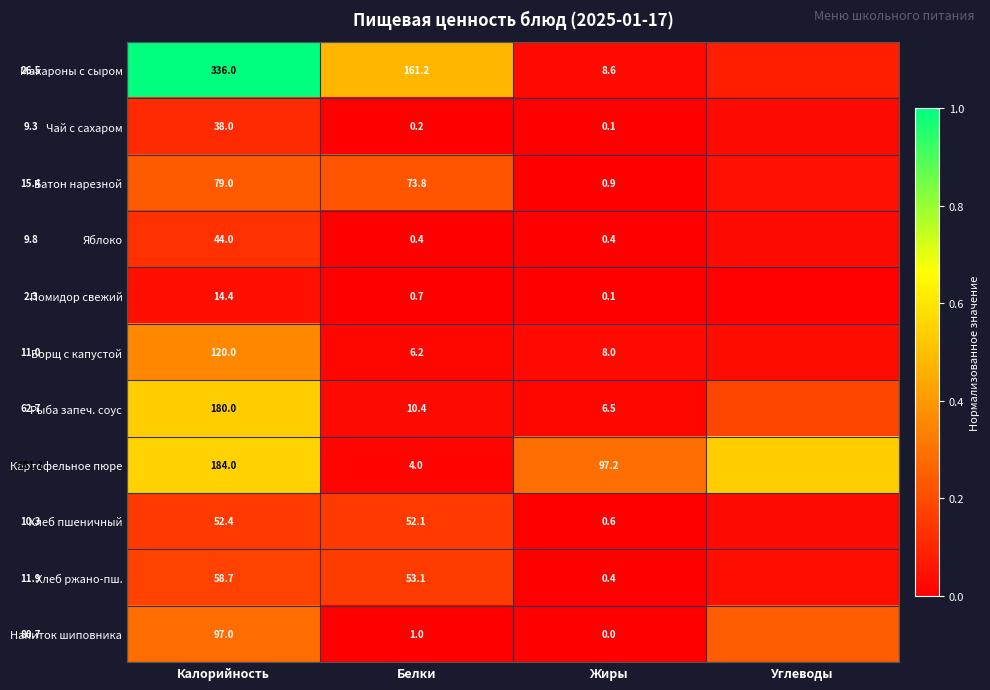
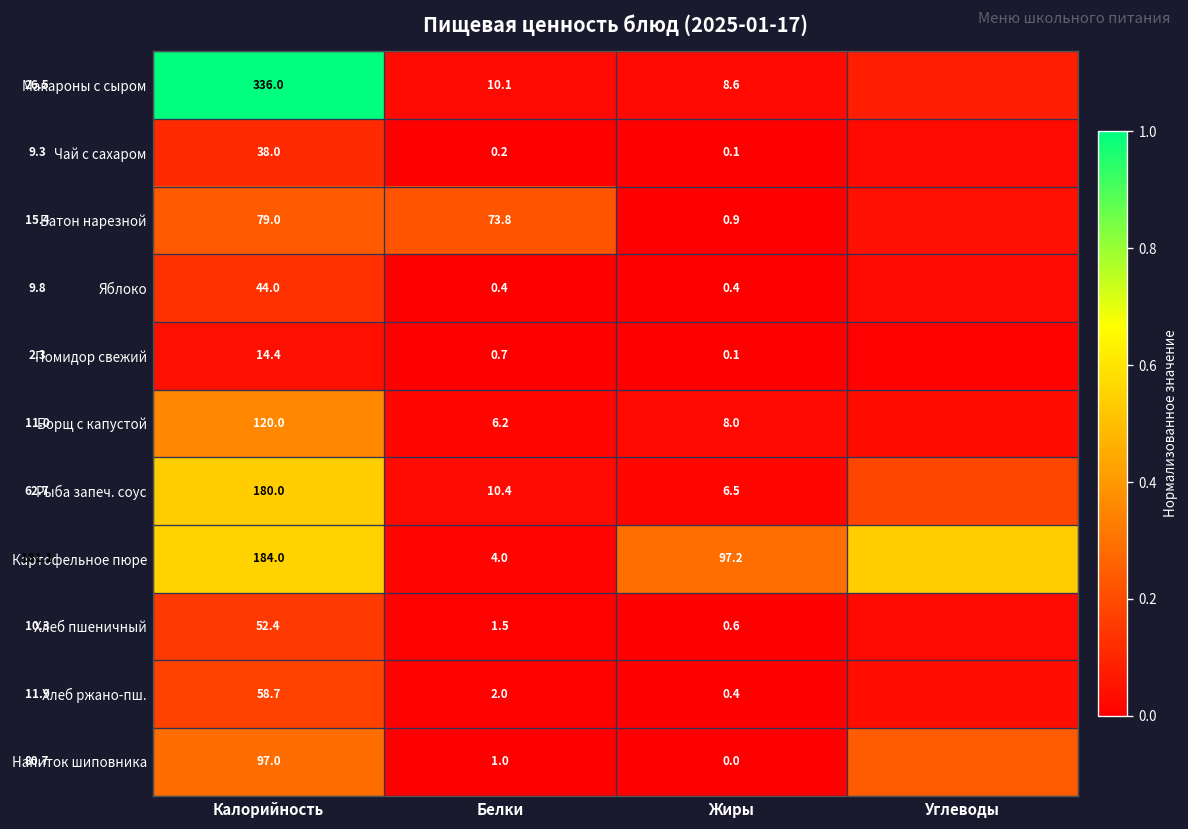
  {
    "Макароны с сыром": {
      "Калорийность": 336.0,
-     "Белки": 161.2,
+     "Белки": 10.1,
      "Жиры": 8.6
    },
    "Чай с сахаром": {
      "Калорийность": 38.0,
      "Белки": 0.2,
      "Жиры": 0.1
    },
    "Батон нарезной": {
      "Калорийность": 79.0,
      "Белки": 73.8,
      "Жиры": 0.9
    },
    "Яблоко": {
      "Калорийность": 44.0,
      "Белки": 0.4,
      "Жиры": 0.4
    },
    "Помидор свежий": {
      "Калорийность": 14.4,
      "Белки": 0.7,
      "Жиры": 0.1
    },
    "Борщ с капустой": {
      "Калорийность": 120.0,
      "Белки": 6.2,
      "Жиры": 8.0
    },
    "Рыба запеч. соус": {
      "Калорийность": 180.0,
      "Белки": 10.4,
      "Жиры": 6.5
    },
    "Картофельное пюре": {
      "Калорийность": 184.0,
      "Белки": 4.0,
      "Жиры": 97.2
    },
    "Хлеб пшеничный": {
      "Калорийность": 52.4,
-     "Белки": 52.1,
+     "Белки": 1.5,
      "Жиры": 0.6
    },
    "Хлеб ржано-пш.": {
      "Калорийность": 58.7,
-     "Белки": 53.1,
+     "Белки": 2.0,
      "Жиры": 0.4
    },
    "Напиток шиповника": {
      "Калорийность": 97.0,
      "Белки": 1.0,
      "Жиры": 0.0
    }
  }
